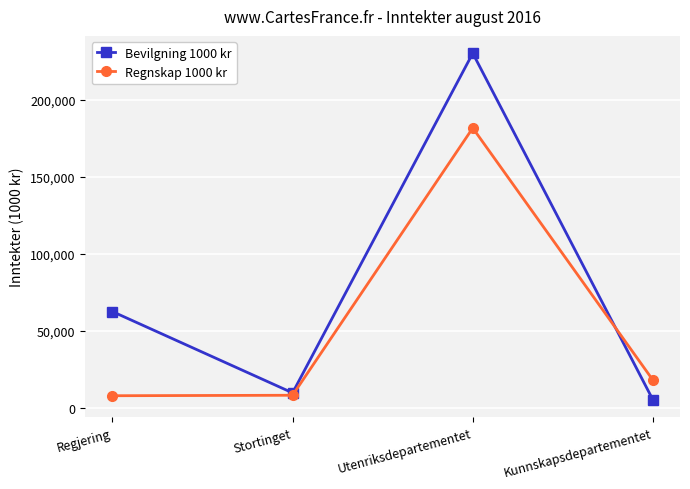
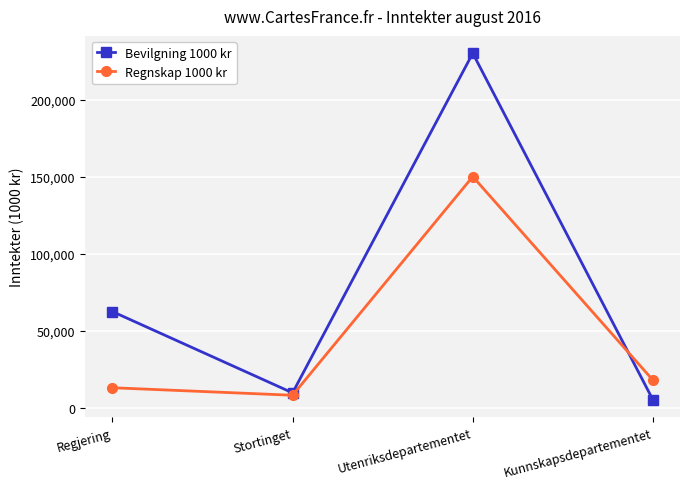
  {
    "Bevilgning 1000 kr": {
      "Regjering": "63,000",
      "Utenriksdepartementet": "230,000",
      "Kunnskapsdepartementet": "5,000"
    },
    "Regnskap 1000 kr": {
-     "Regjering": "8,000",
-     "Utenriksdepartementet": "182,000",
+     "Regjering": "13,000",
+     "Utenriksdepartementet": "150,000",
      "Kunnskapsdepartementet": "18,000"
    }
  }
